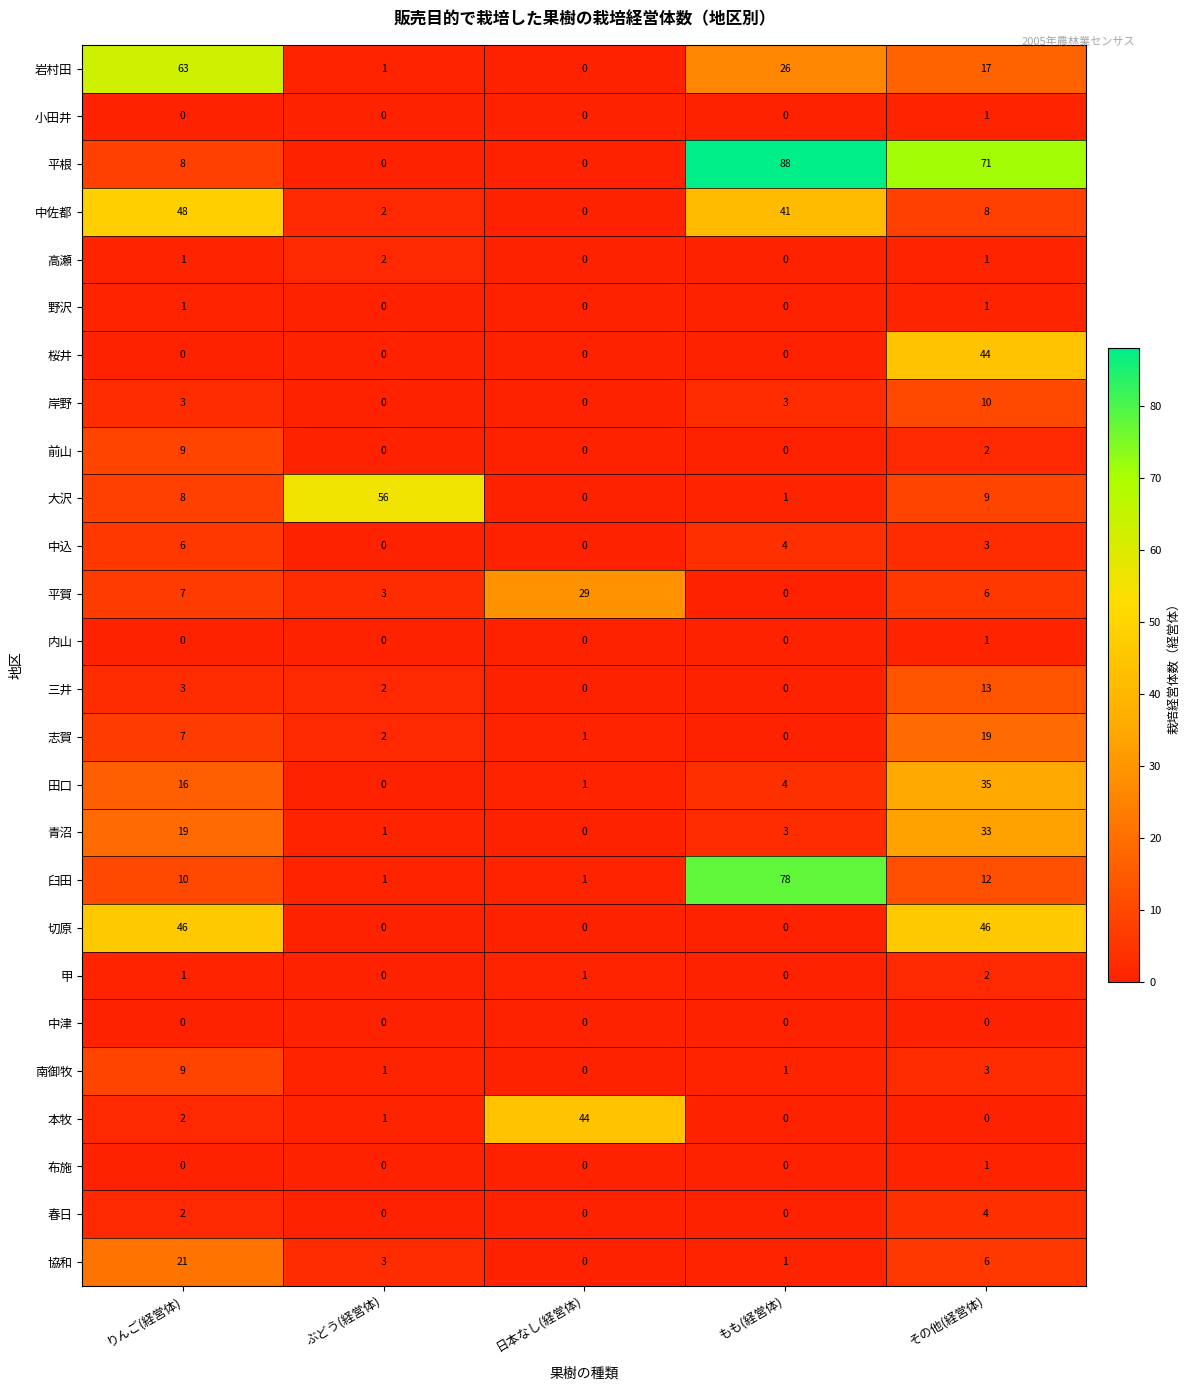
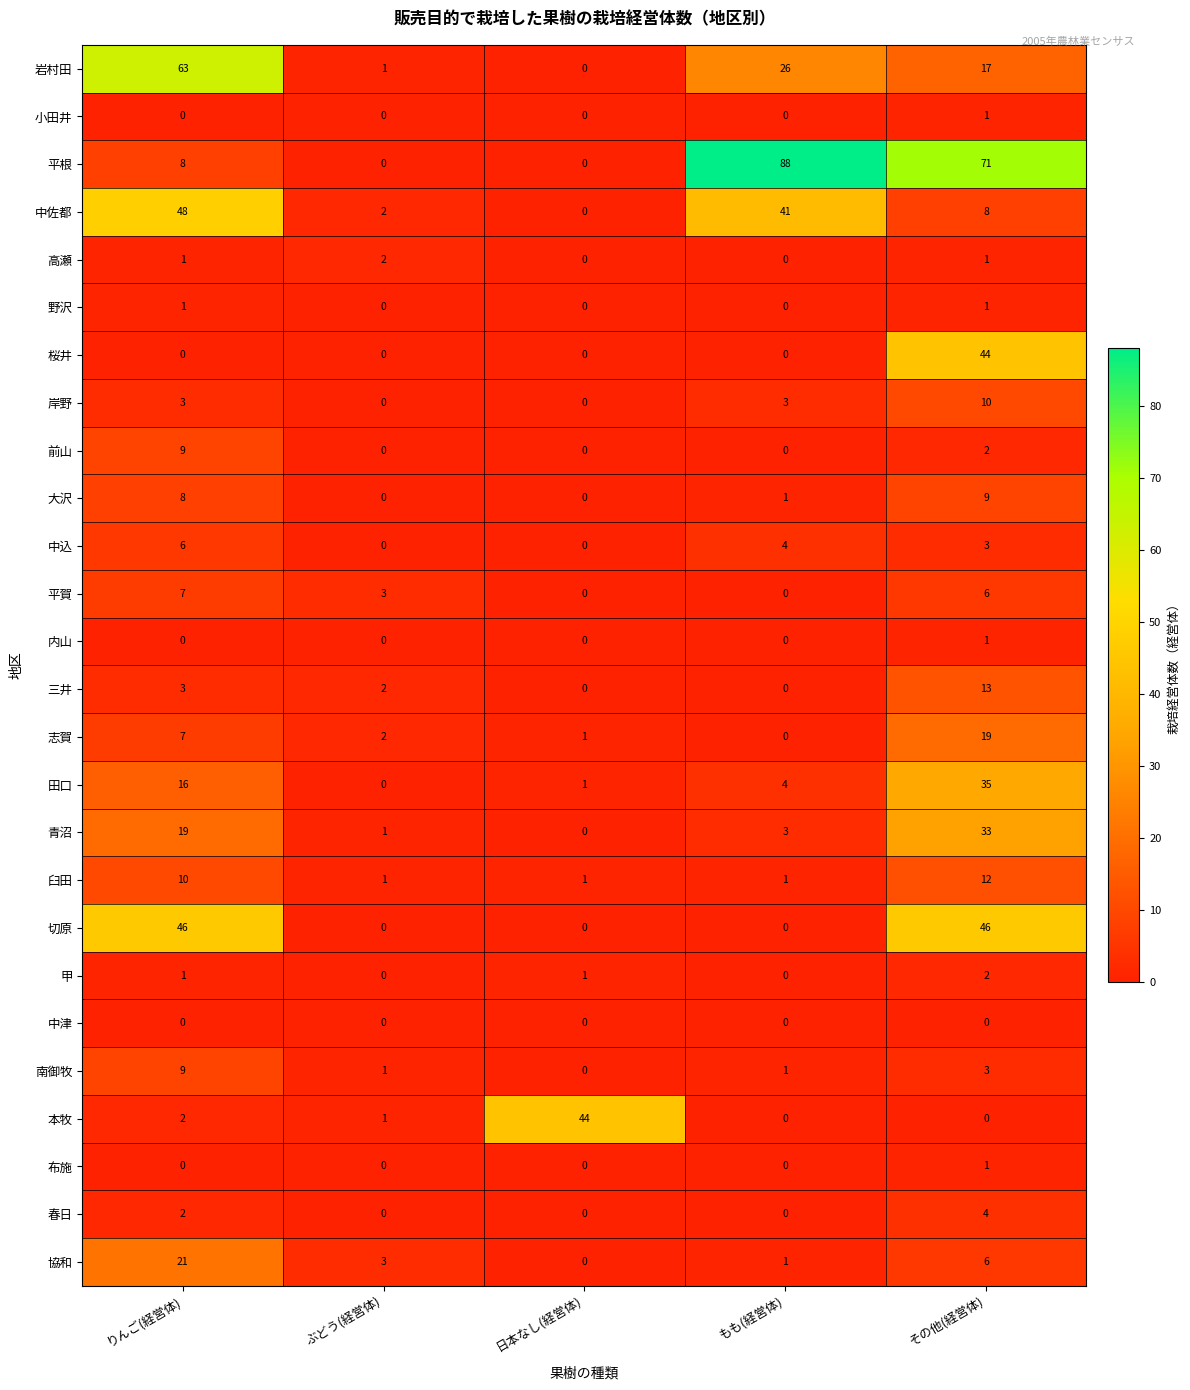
  {
    "岩村田": {
      "りんご(経営体)": 63,
      "ぶどう(経営体)": 1,
      "日本なし(経営体)": 0,
      "もも(経営体)": 26,
      "その他(経営体)": 17
    },
    "小田井": {
      "りんご(経営体)": 0,
      "ぶどう(経営体)": 0,
      "日本なし(経営体)": 0,
      "もも(経営体)": 0,
      "その他(経営体)": 1
    },
    "平根": {
      "りんご(経営体)": 8,
      "ぶどう(経営体)": 0,
      "日本なし(経営体)": 0,
      "もも(経営体)": 88,
      "その他(経営体)": 71
    },
    "中佐都": {
      "りんご(経営体)": 48,
      "ぶどう(経営体)": 2,
      "日本なし(経営体)": 0,
      "もも(経営体)": 41,
      "その他(経営体)": 8
    },
    "高瀬": {
      "りんご(経営体)": 1,
      "ぶどう(経営体)": 2,
      "日本なし(経営体)": 0,
      "もも(経営体)": 0,
      "その他(経営体)": 1
    },
    "野沢": {
      "りんご(経営体)": 1,
      "ぶどう(経営体)": 0,
      "日本なし(経営体)": 0,
      "もも(経営体)": 0,
      "その他(経営体)": 1
    },
    "桜井": {
      "りんご(経営体)": 0,
      "ぶどう(経営体)": 0,
      "日本なし(経営体)": 0,
      "もも(経営体)": 0,
      "その他(経営体)": 44
    },
    "岸野": {
      "りんご(経営体)": 3,
      "ぶどう(経営体)": 0,
      "日本なし(経営体)": 0,
      "もも(経営体)": 3,
      "その他(経営体)": 10
    },
    "前山": {
      "りんご(経営体)": 9,
      "ぶどう(経営体)": 0,
      "日本なし(経営体)": 0,
      "もも(経営体)": 0,
      "その他(経営体)": 2
    },
    "大沢": {
      "りんご(経営体)": 8,
-     "ぶどう(経営体)": 56,
+     "ぶどう(経営体)": 0,
      "日本なし(経営体)": 0,
      "もも(経営体)": 1,
      "その他(経営体)": 9
    },
    "中込": {
      "りんご(経営体)": 6,
      "ぶどう(経営体)": 0,
      "日本なし(経営体)": 0,
      "もも(経営体)": 4,
      "その他(経営体)": 3
    },
    "平賀": {
      "りんご(経営体)": 7,
      "ぶどう(経営体)": 3,
-     "日本なし(経営体)": 29,
+     "日本なし(経営体)": 0,
      "もも(経営体)": 0,
      "その他(経営体)": 6
    },
    "内山": {
      "りんご(経営体)": 0,
      "ぶどう(経営体)": 0,
      "日本なし(経営体)": 0,
      "もも(経営体)": 0,
      "その他(経営体)": 1
    },
    "三井": {
      "りんご(経営体)": 3,
      "ぶどう(経営体)": 2,
      "日本なし(経営体)": 0,
      "もも(経営体)": 0,
      "その他(経営体)": 13
    },
    "志賀": {
      "りんご(経営体)": 7,
      "ぶどう(経営体)": 2,
      "日本なし(経営体)": 1,
      "もも(経営体)": 0,
      "その他(経営体)": 19
    },
    "田口": {
      "りんご(経営体)": 16,
      "ぶどう(経営体)": 0,
      "日本なし(経営体)": 1,
      "もも(経営体)": 4,
      "その他(経営体)": 35
    },
    "青沼": {
      "りんご(経営体)": 19,
      "ぶどう(経営体)": 1,
      "日本なし(経営体)": 0,
      "もも(経営体)": 3,
      "その他(経営体)": 33
    },
    "臼田": {
      "りんご(経営体)": 10,
      "ぶどう(経営体)": 1,
      "日本なし(経営体)": 1,
-     "もも(経営体)": 78,
+     "もも(経営体)": 1,
      "その他(経営体)": 12
    },
    "切原": {
      "りんご(経営体)": 46,
      "ぶどう(経営体)": 0,
      "日本なし(経営体)": 0,
      "もも(経営体)": 0,
      "その他(経営体)": 46
    },
    "甲": {
      "りんご(経営体)": 1,
      "ぶどう(経営体)": 0,
      "日本なし(経営体)": 1,
      "もも(経営体)": 0,
      "その他(経営体)": 2
    },
    "中津": {
      "りんご(経営体)": 0,
      "ぶどう(経営体)": 0,
      "日本なし(経営体)": 0,
      "もも(経営体)": 0,
      "その他(経営体)": 0
    },
    "南御牧": {
      "りんご(経営体)": 9,
      "ぶどう(経営体)": 1,
      "日本なし(経営体)": 0,
      "もも(経営体)": 1,
      "その他(経営体)": 3
    },
    "本牧": {
      "りんご(経営体)": 2,
      "ぶどう(経営体)": 1,
      "日本なし(経営体)": 44,
      "もも(経営体)": 0,
      "その他(経営体)": 0
    },
    "布施": {
      "りんご(経営体)": 0,
      "ぶどう(経営体)": 0,
      "日本なし(経営体)": 0,
      "もも(経営体)": 0,
      "その他(経営体)": 1
    },
    "春日": {
      "りんご(経営体)": 2,
      "ぶどう(経営体)": 0,
      "日本なし(経営体)": 0,
      "もも(経営体)": 0,
      "その他(経営体)": 4
    },
    "協和": {
      "りんご(経営体)": 21,
      "ぶどう(経営体)": 3,
      "日本なし(経営体)": 0,
      "もも(経営体)": 1,
      "その他(経営体)": 6
    }
  }
